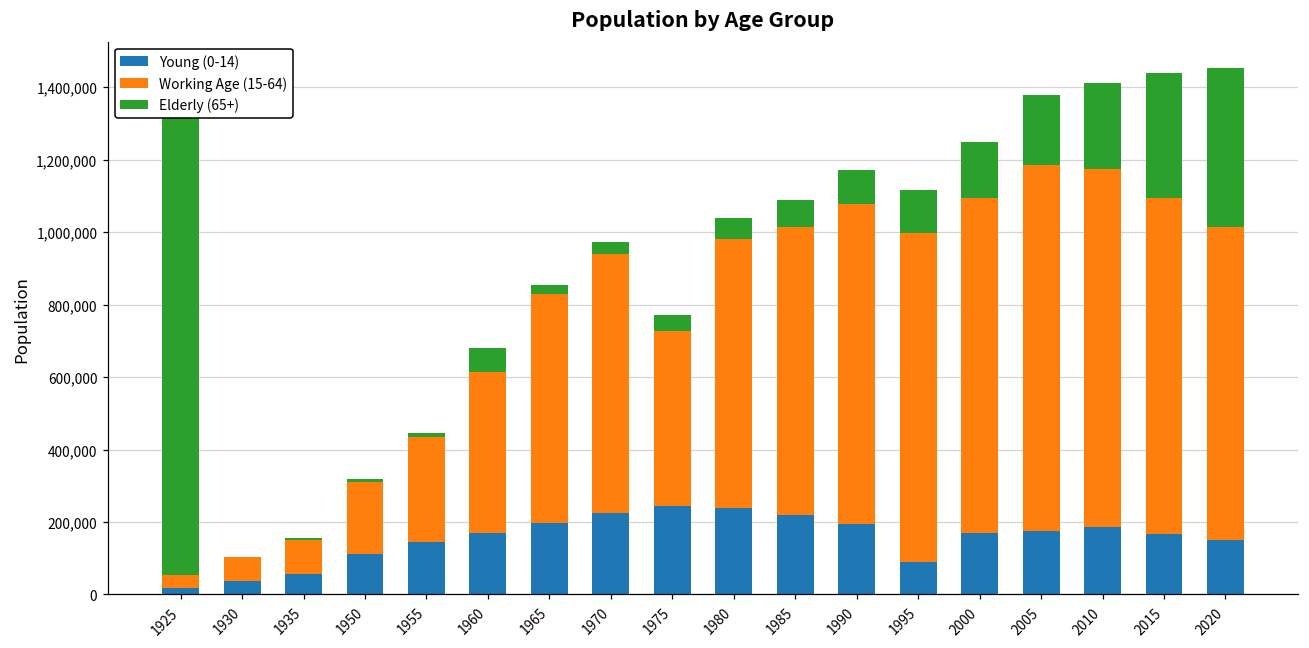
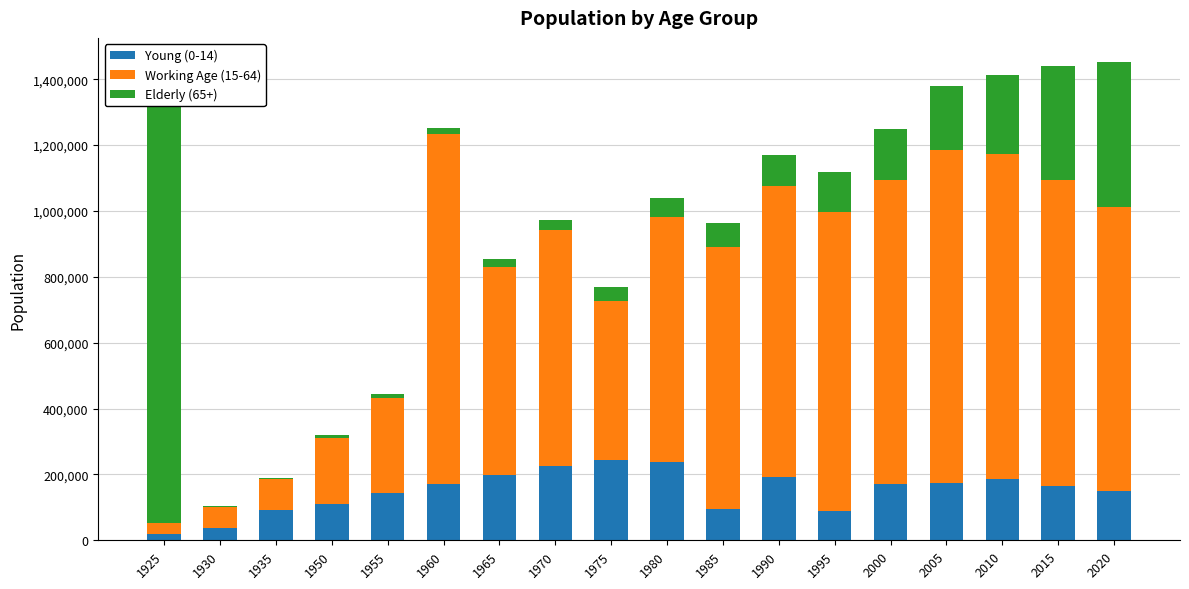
  {
    "Young (0-14)": {
      "1925": "20,000",
      "1930": "40,000",
-     "1935": "60,000",
+     "1935": "90,000",
      "1950": "110,000",
      "1955": "140,000",
      "1960": "170,000",
      "1965": "200,000",
      "1970": "230,000",
      "1975": "240,000",
      "1980": "240,000",
-     "1985": "220,000",
+     "1985": "90,000",
      "1990": "190,000",
      "1995": "90,000",
      "2000": "170,000",
      "2005": "170,000",
      "2010": "190,000",
      "2015": "170,000",
      "2020": "150,000"
    },
    "Working Age (15-64)": {
      "1925": "40,000",
      "1930": "70,000",
      "1935": "100,000",
      "1950": "200,000",
      "1955": "290,000",
-     "1960": "450,000",
+     "1960": "1,060,000",
      "1965": "630,000",
      "1970": "720,000",
      "1975": "480,000",
      "1980": "740,000",
      "1985": "790,000",
      "1990": "880,000",
      "1995": "910,000",
      "2000": "920,000",
      "2005": "1,010,000",
      "2010": "990,000",
      "2015": "930,000",
      "2020": "860,000"
    },
    "Elderly (65+)": {
      "1950": "10,000",
      "1955": "10,000",
-     "1960": "60,000",
+     "1960": "20,000",
      "1965": "20,000",
      "1970": "30,000",
      "1975": "40,000",
      "1980": "60,000",
      "1985": "70,000",
      "1990": "90,000",
      "1995": "120,000",
      "2000": "150,000",
      "2005": "190,000",
      "2010": "240,000",
      "2015": "340,000",
      "2020": "440,000"
    }
  }
